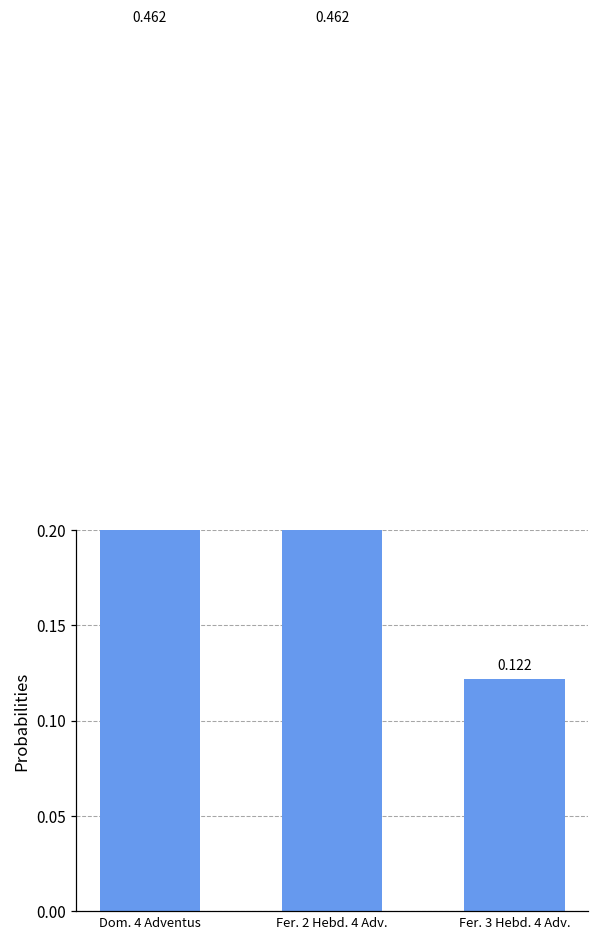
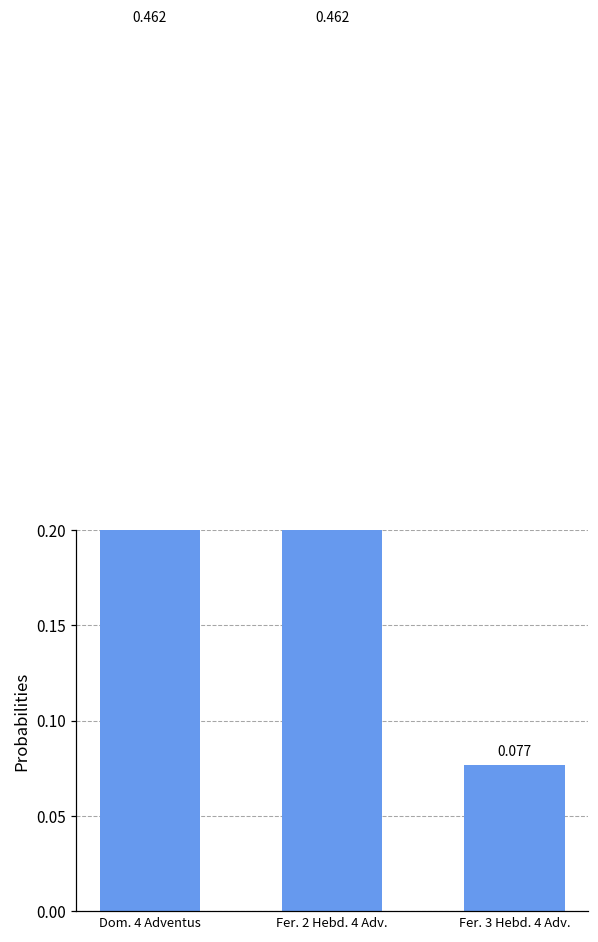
  {
-   "Fer. 3 Hebd. 4 Adv.": 0.122
+   "Fer. 3 Hebd. 4 Adv.": 0.077
  }
